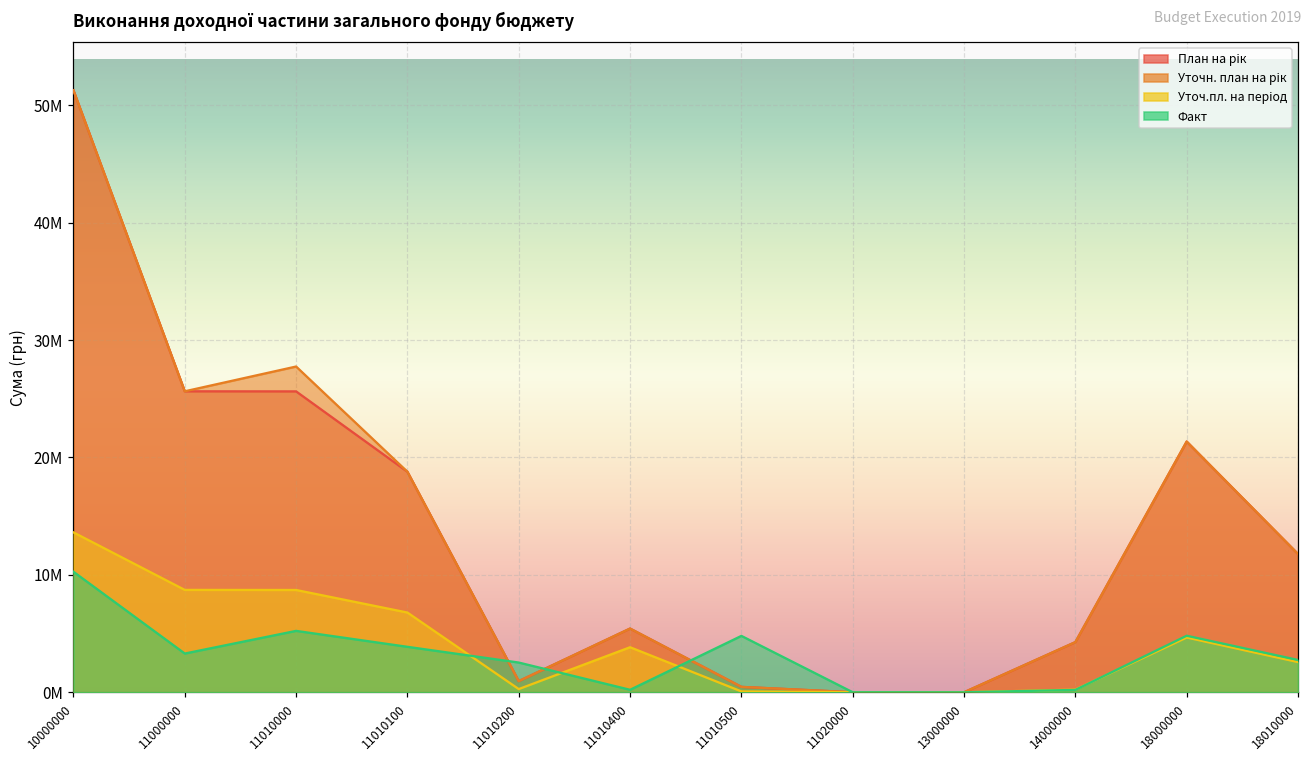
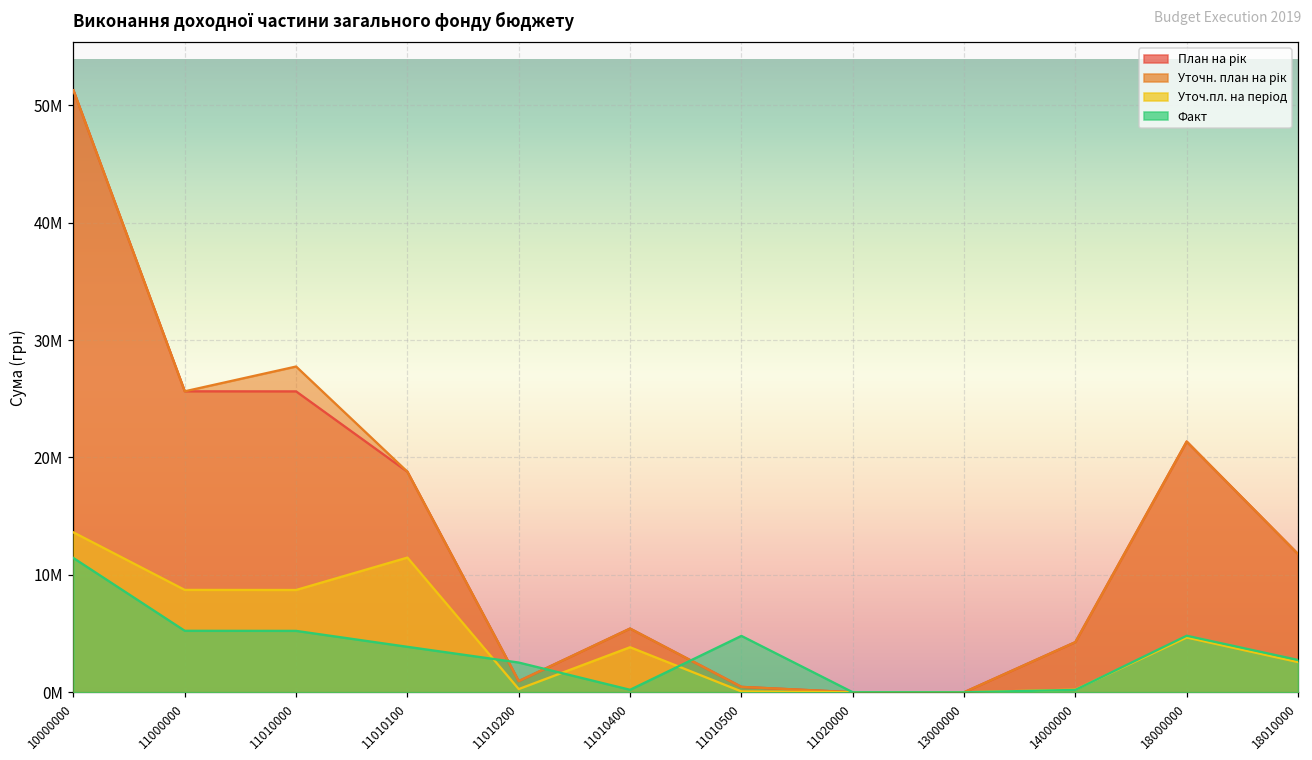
  {
    "Уточ.пл. на період": {
      "10000000": 13600000,
      "11000000": 8700000,
      "11010000": 8700000,
-     "11010100": 6800000,
+     "11010100": 11500000,
      "11010200": 300000,
      "11010400": 3800000,
      "11010500": 100000
    },
    "Факт": {
-     "10000000": 10300000,
-     "11000000": 3300000,
+     "10000000": 11400000,
+     "11000000": 5200000,
      "11010000": 5200000,
      "11010100": 3900000,
      "11010200": 2500000,
      "11010400": 200000,
      "11010500": 4800000
    }
  }
